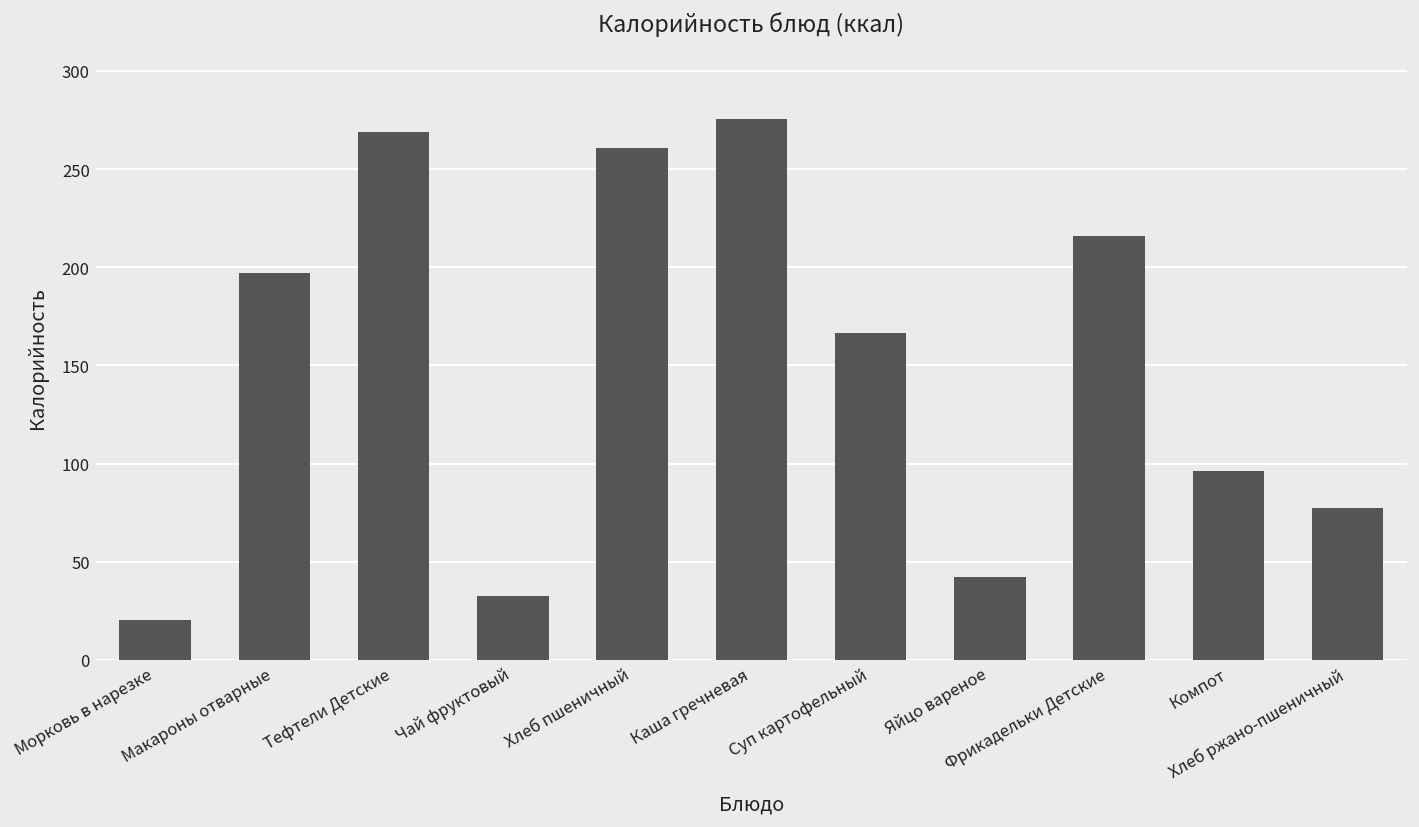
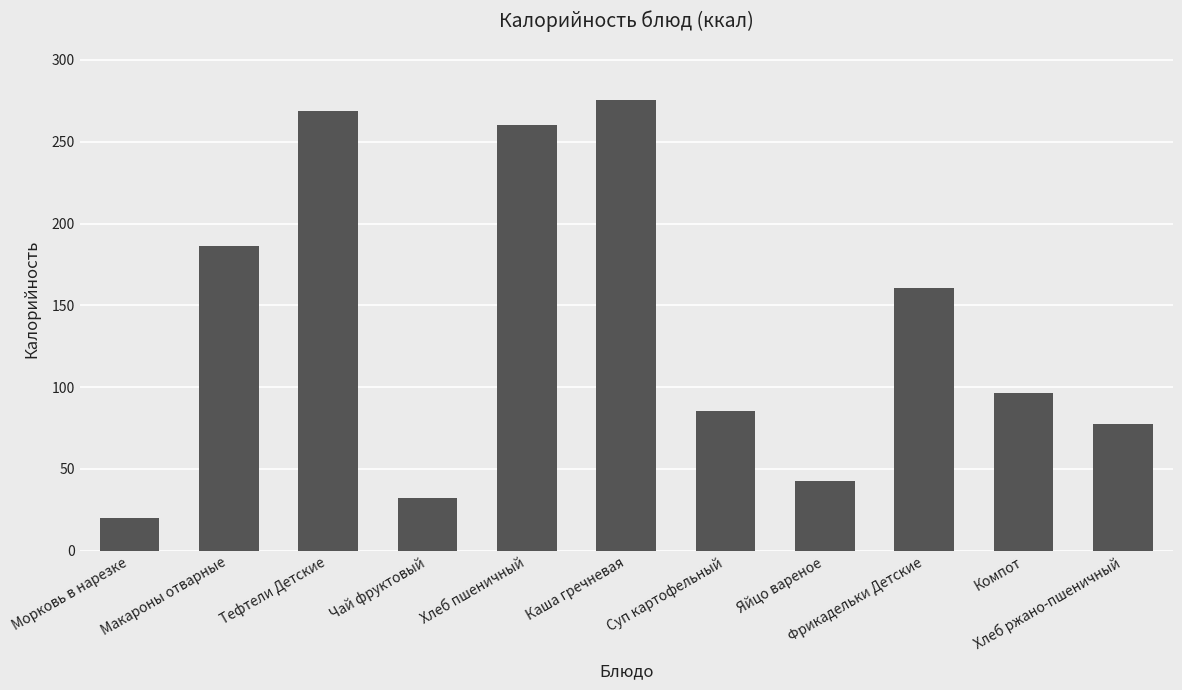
  {
    "Морковь в нарезке": 20,
-   "Макароны отварные": 197,
+   "Макароны отварные": 186,
    "Тефтели Детские": 269,
    "Чай фруктовый": 32,
    "Хлеб пшеничный": 261,
    "Каша гречневая": 275,
-   "Суп картофельный": 167,
+   "Суп картофельный": 85,
    "Яйцо вареное": 42,
-   "Фрикадельки Детские": 216,
+   "Фрикадельки Детские": 161,
    "Компот": 96,
    "Хлеб ржано-пшеничный": 77
  }
